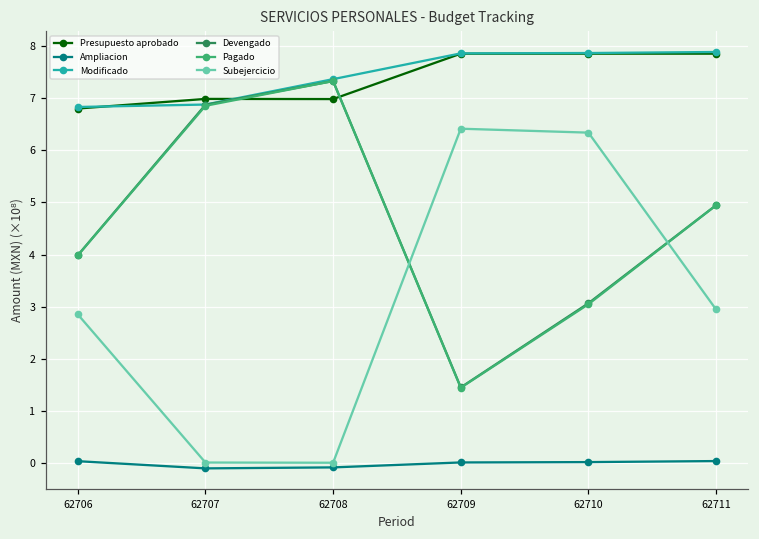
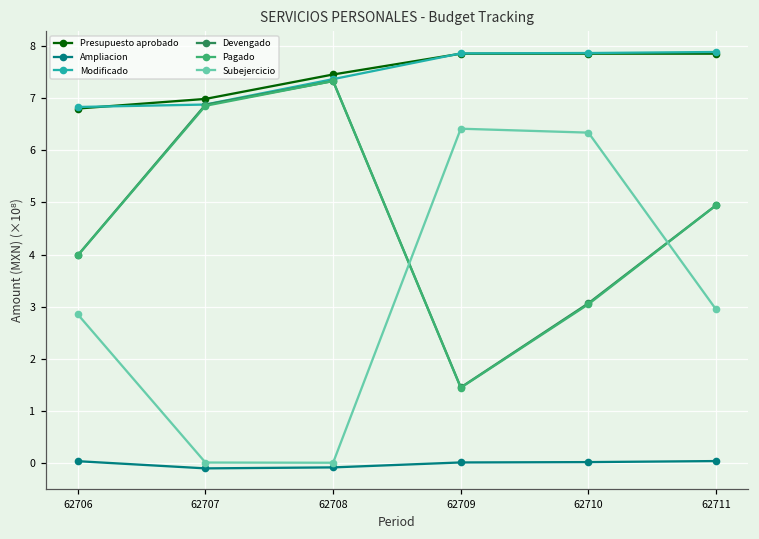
  {
    "Presupuesto aprobado": {
      "62707": 7.0,
-     "62708": 7.0
+     "62708": 7.5
    },
    "Ampliacion": {
      "62706": 0.0,
      "62707": -0.1,
      "62708": -0.1,
      "62709": 0.0,
      "62710": 0.0,
      "62711": 0.0
    },
    "Subejercicio": {
      "62706": 2.9,
      "62707": 0.0,
      "62708": 0.0,
      "62709": 6.4,
      "62710": 6.3,
      "62711": 2.9
    }
  }
